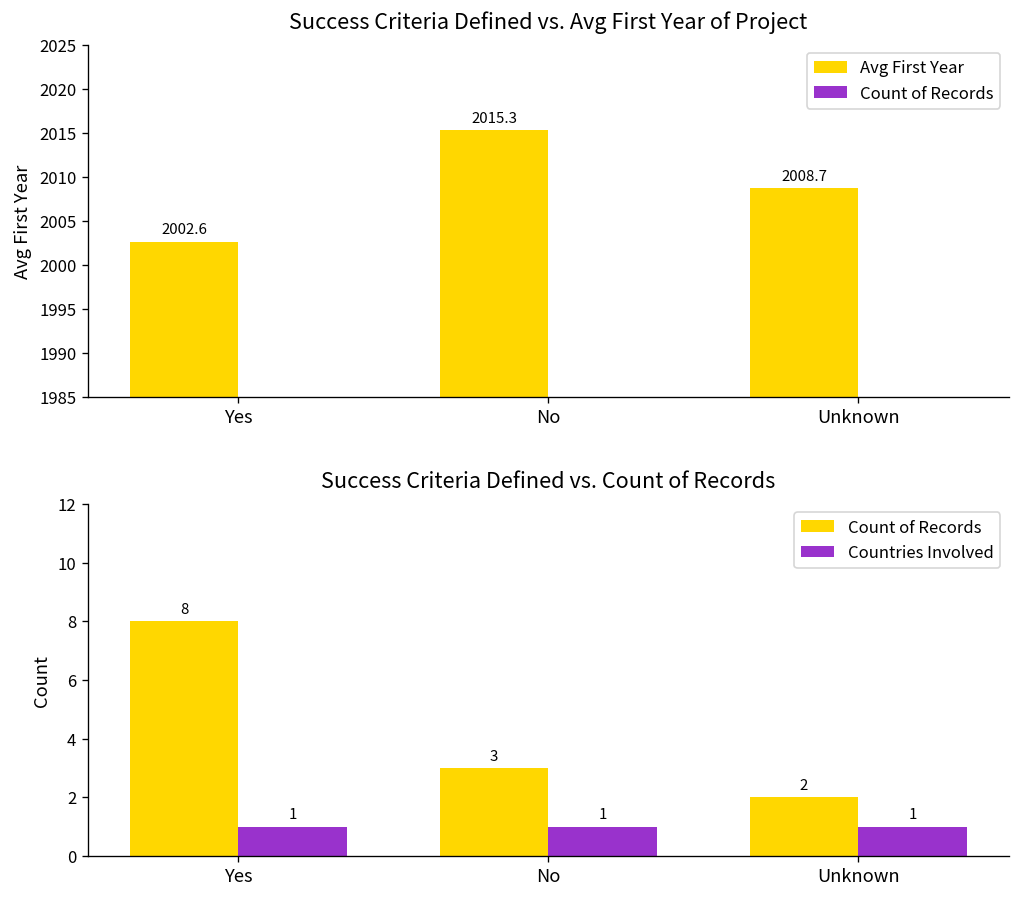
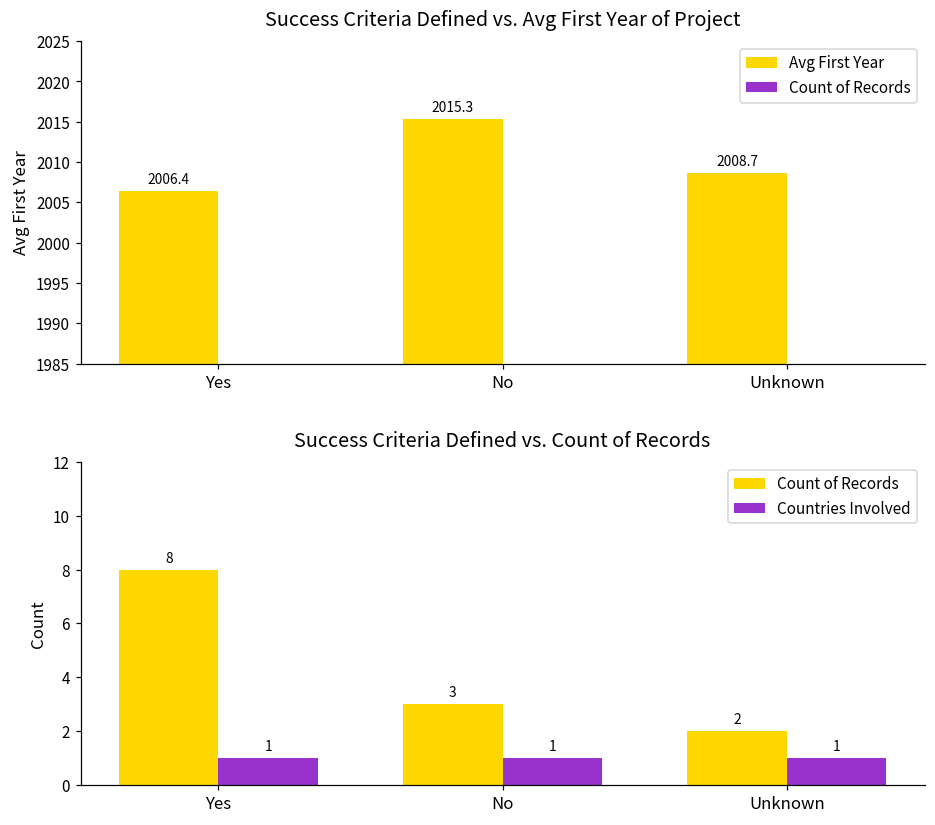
  {
    "Success Criteria Defined vs. Avg First Year of Project": {
      "Avg First Year": {
-       "Yes": 2002.6,
+       "Yes": 2006.4,
        "No": 2015.3,
        "Unknown": 2008.7
      }
    },
    "Success Criteria Defined vs. Count of Records": {
      "Count of Records": {
        "Yes": 8,
        "No": 3,
        "Unknown": 2
      },
      "Countries Involved": {
        "Yes": 1,
        "No": 1,
        "Unknown": 1
      }
    }
  }
